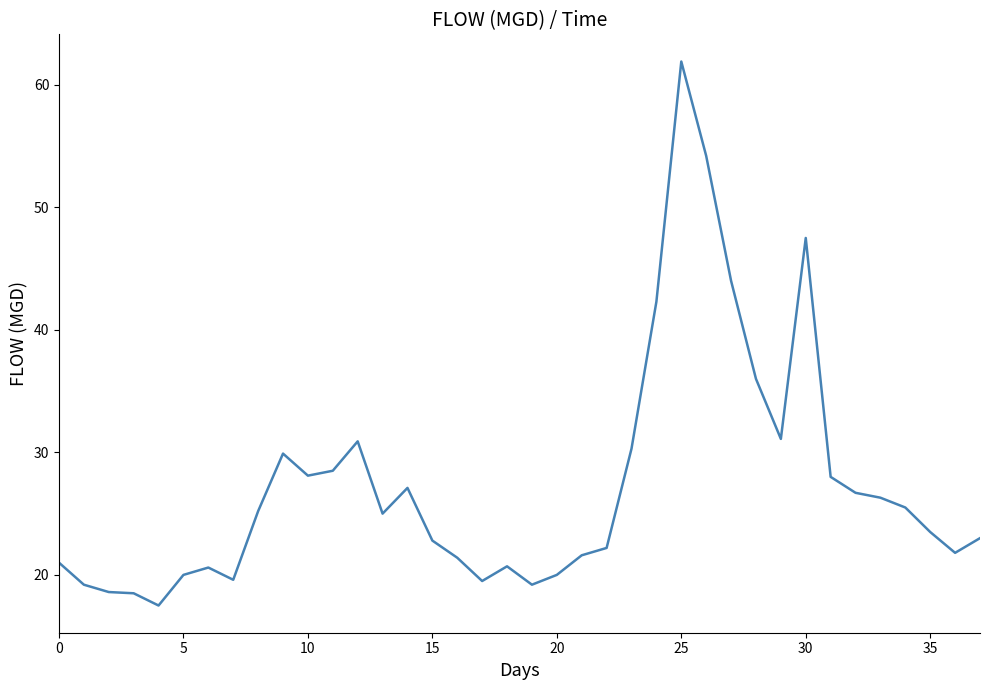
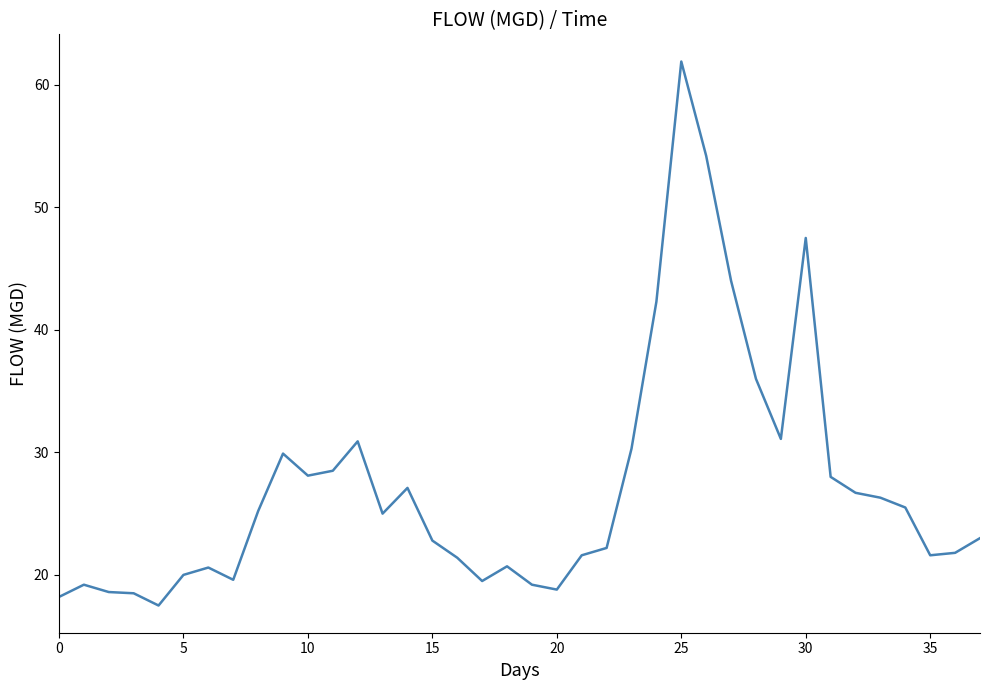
  {
-   "0": 21.0,
+   "0": 18.2,
    "5": 20.0,
    "10": 28.1,
    "15": 22.8,
-   "20": 20.0,
+   "20": 18.8,
    "25": 61.9,
    "30": 47.5,
-   "35": 23.5
+   "35": 21.6
  }
